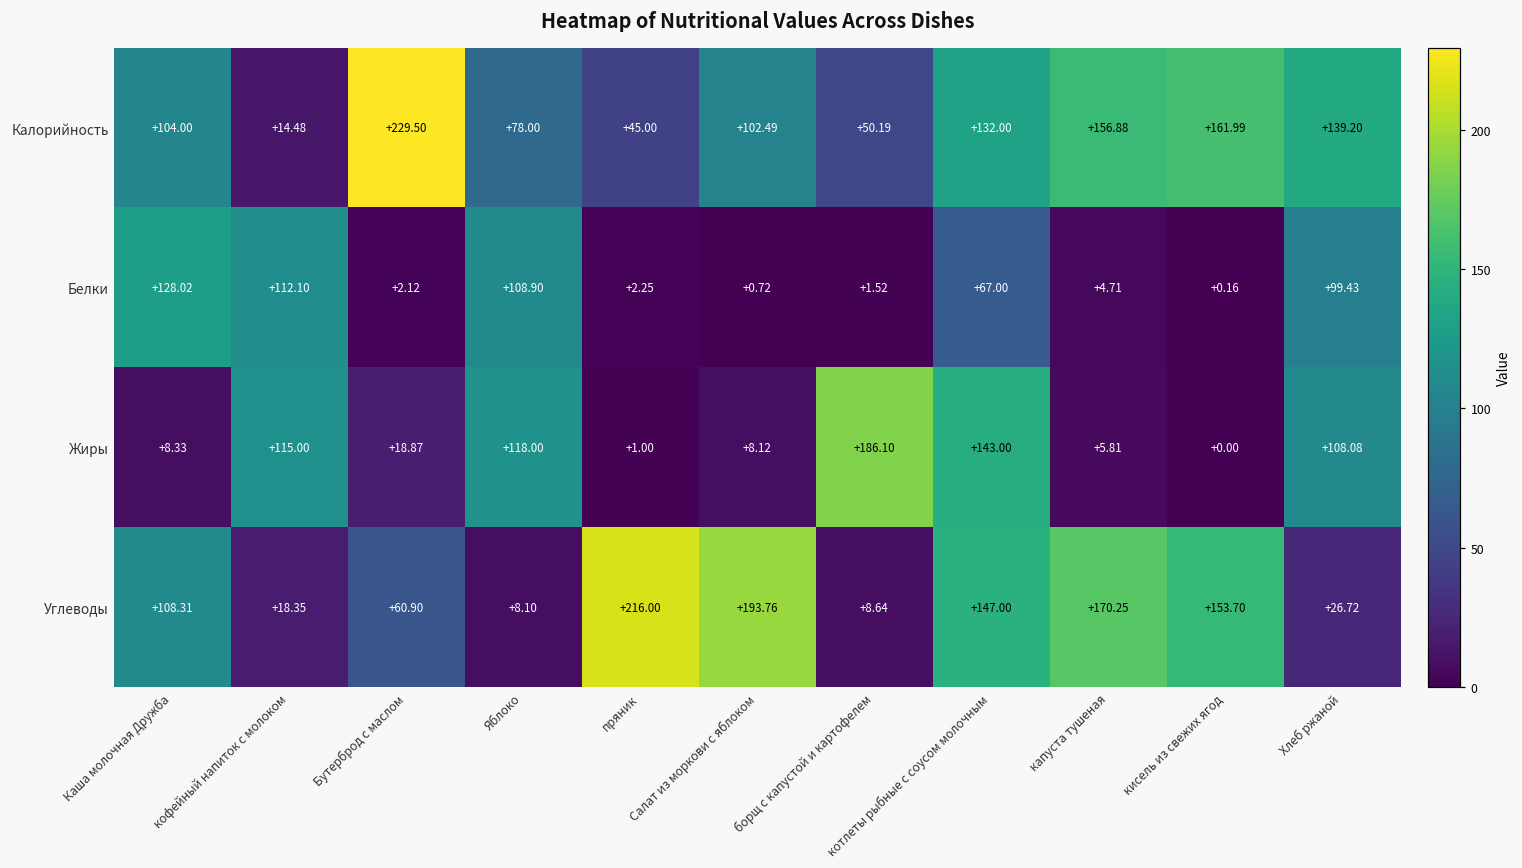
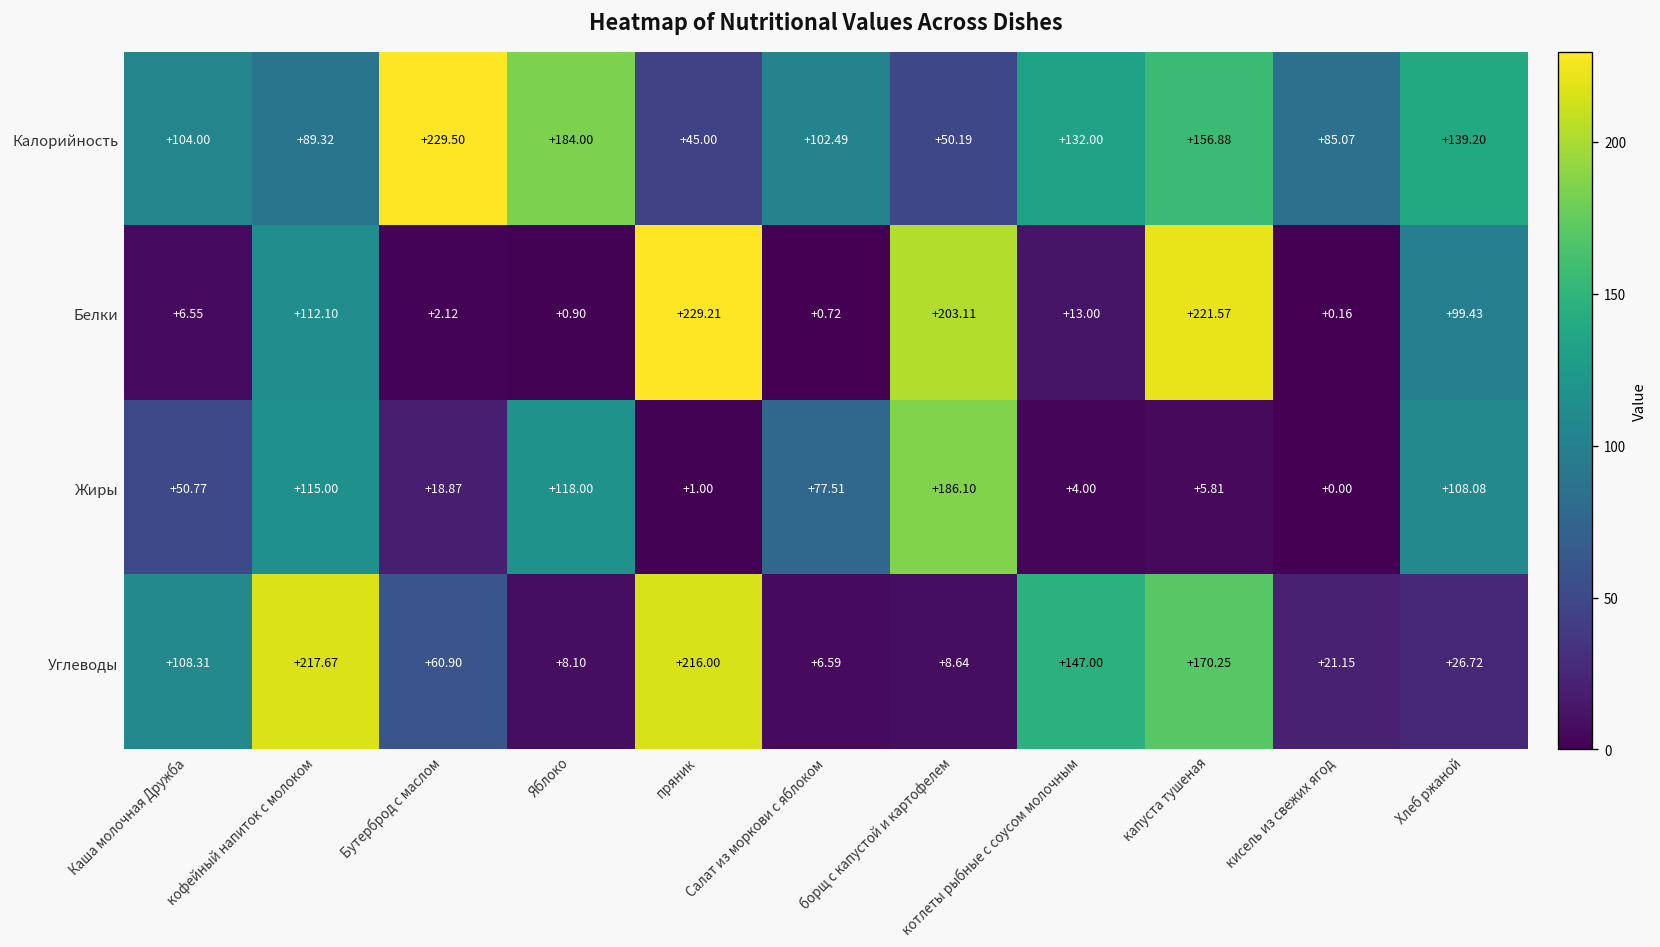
  {
    "Калорийность": {
      "Каша молочная Дружба": "+104.00",
-     "кофейный напиток с молоком": "+14.48",
+     "кофейный напиток с молоком": "+89.32",
      "Бутерброд с маслом": "+229.50",
-     "Яблоко": "+78.00",
+     "Яблоко": "+184.00",
      "пряник": "+45.00",
      "Салат из моркови с яблоком": "+102.49",
      "борщ с капустой и картофелем": "+50.19",
      "котлеты рыбные с соусом молочным": "+132.00",
      "капуста тушеная": "+156.88",
-     "кисель из свежих ягод": "+161.99",
+     "кисель из свежих ягод": "+85.07",
      "Хлеб ржаной": "+139.20"
    },
    "Белки": {
-     "Каша молочная Дружба": "+128.02",
+     "Каша молочная Дружба": "+6.55",
      "кофейный напиток с молоком": "+112.10",
      "Бутерброд с маслом": "+2.12",
-     "Яблоко": "+108.90",
-     "пряник": "+2.25",
+     "Яблоко": "+0.90",
+     "пряник": "+229.21",
      "Салат из моркови с яблоком": "+0.72",
-     "борщ с капустой и картофелем": "+1.52",
-     "котлеты рыбные с соусом молочным": "+67.00",
-     "капуста тушеная": "+4.71",
+     "борщ с капустой и картофелем": "+203.11",
+     "котлеты рыбные с соусом молочным": "+13.00",
+     "капуста тушеная": "+221.57",
      "кисель из свежих ягод": "+0.16",
      "Хлеб ржаной": "+99.43"
    },
    "Жиры": {
-     "Каша молочная Дружба": "+8.33",
+     "Каша молочная Дружба": "+50.77",
      "кофейный напиток с молоком": "+115.00",
      "Бутерброд с маслом": "+18.87",
      "Яблоко": "+118.00",
      "пряник": "+1.00",
-     "Салат из моркови с яблоком": "+8.12",
+     "Салат из моркови с яблоком": "+77.51",
      "борщ с капустой и картофелем": "+186.10",
-     "котлеты рыбные с соусом молочным": "+143.00",
+     "котлеты рыбные с соусом молочным": "+4.00",
      "капуста тушеная": "+5.81",
      "кисель из свежих ягод": "+0.00",
      "Хлеб ржаной": "+108.08"
    },
    "Углеводы": {
      "Каша молочная Дружба": "+108.31",
-     "кофейный напиток с молоком": "+18.35",
+     "кофейный напиток с молоком": "+217.67",
      "Бутерброд с маслом": "+60.90",
      "Яблоко": "+8.10",
      "пряник": "+216.00",
-     "Салат из моркови с яблоком": "+193.76",
+     "Салат из моркови с яблоком": "+6.59",
      "борщ с капустой и картофелем": "+8.64",
      "котлеты рыбные с соусом молочным": "+147.00",
      "капуста тушеная": "+170.25",
-     "кисель из свежих ягод": "+153.70",
+     "кисель из свежих ягод": "+21.15",
      "Хлеб ржаной": "+26.72"
    }
  }
